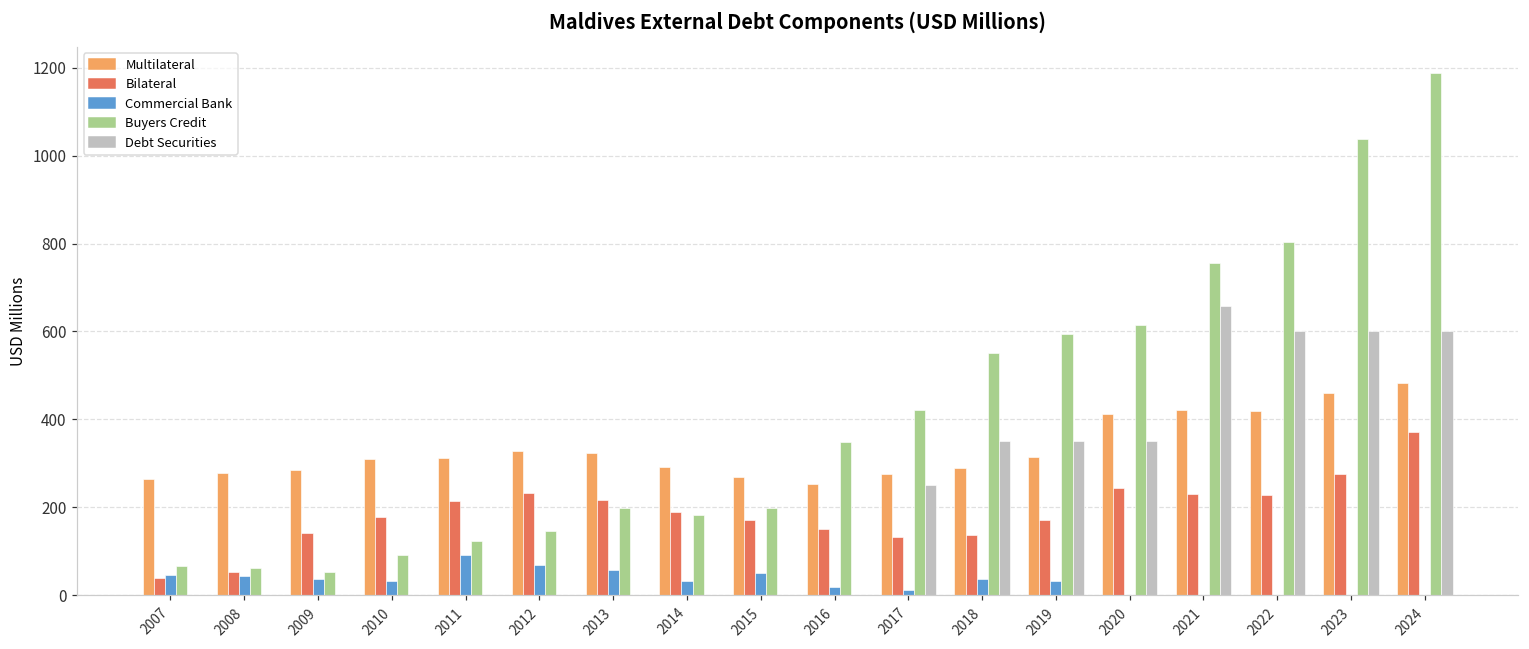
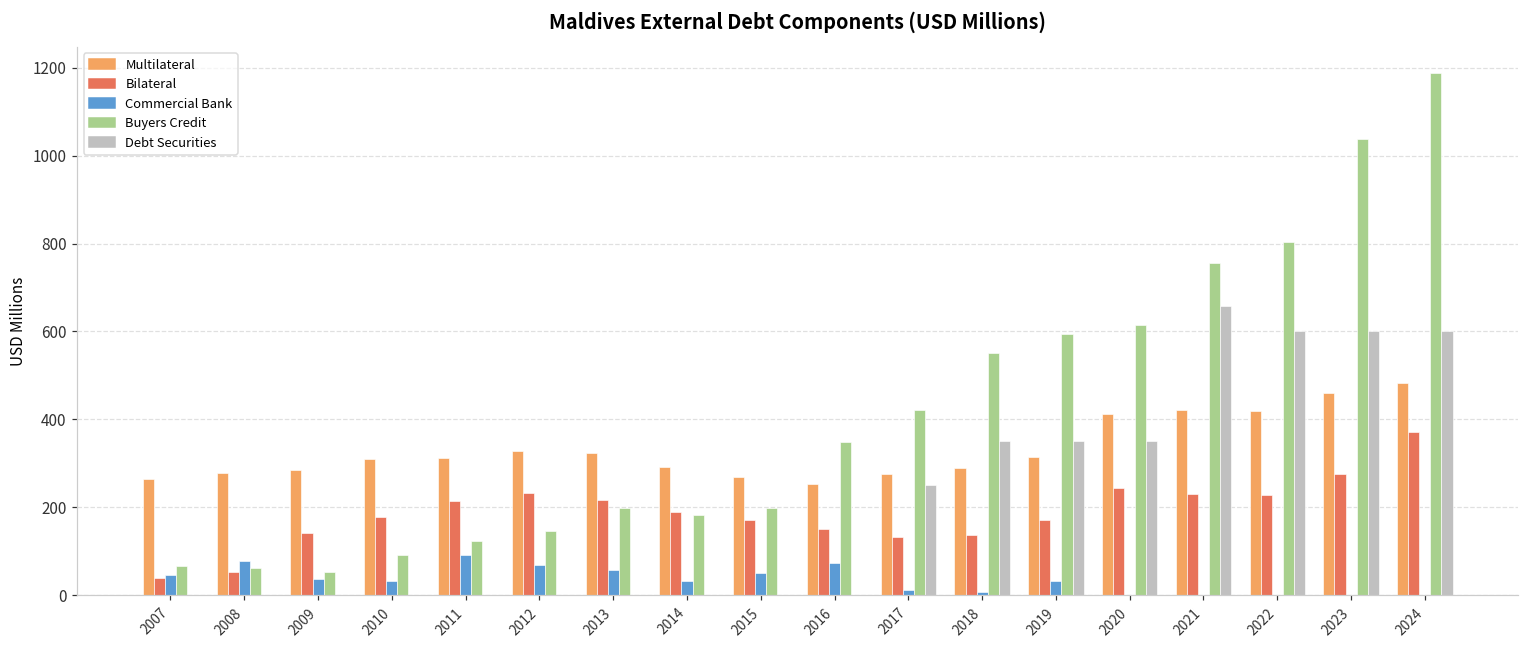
  {
    "Commercial Bank": {
      "2007": 50,
-     "2008": 40,
+     "2008": 80,
      "2009": 40,
      "2010": 30,
      "2011": 90,
      "2012": 70,
      "2013": 60,
      "2014": 30,
      "2015": 50,
-     "2016": 20,
+     "2016": 70,
      "2017": 10,
-     "2018": 40,
+     "2018": 10,
      "2019": 30,
      "2020": 0,
      "2021": 0,
      "2022": 0,
      "2023": 0,
      "2024": 0
    }
  }
